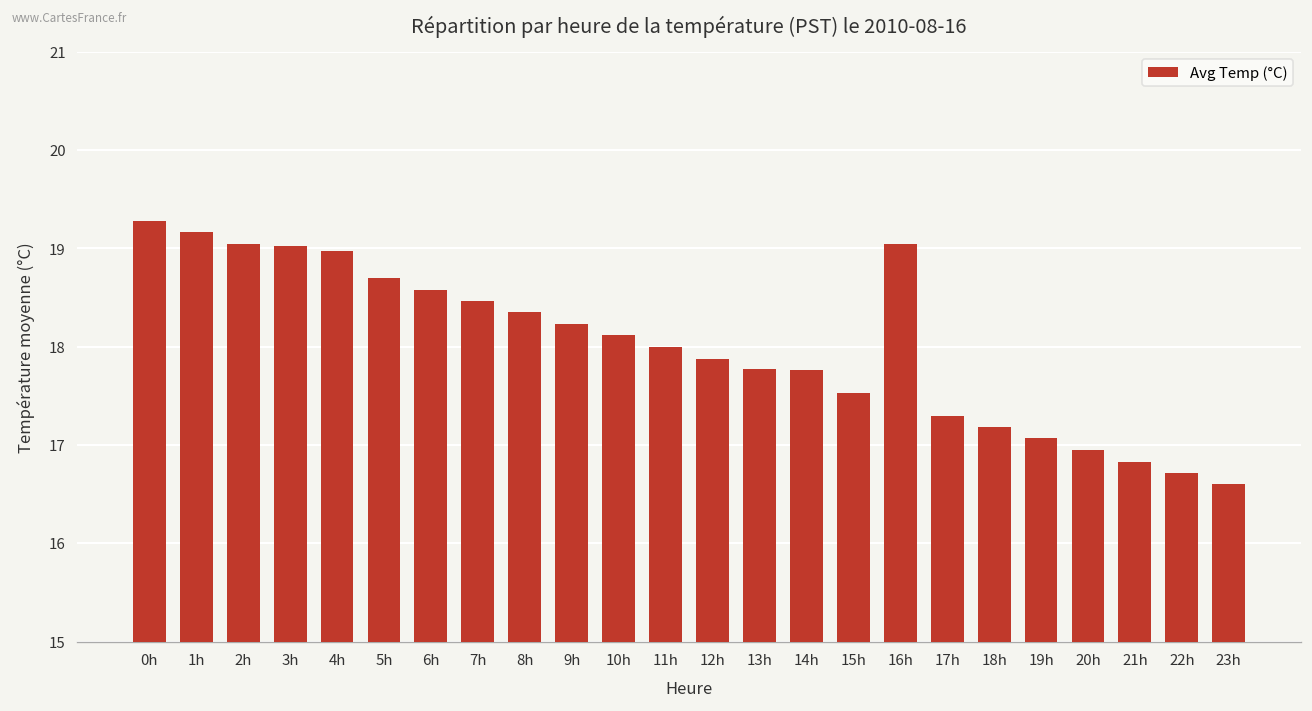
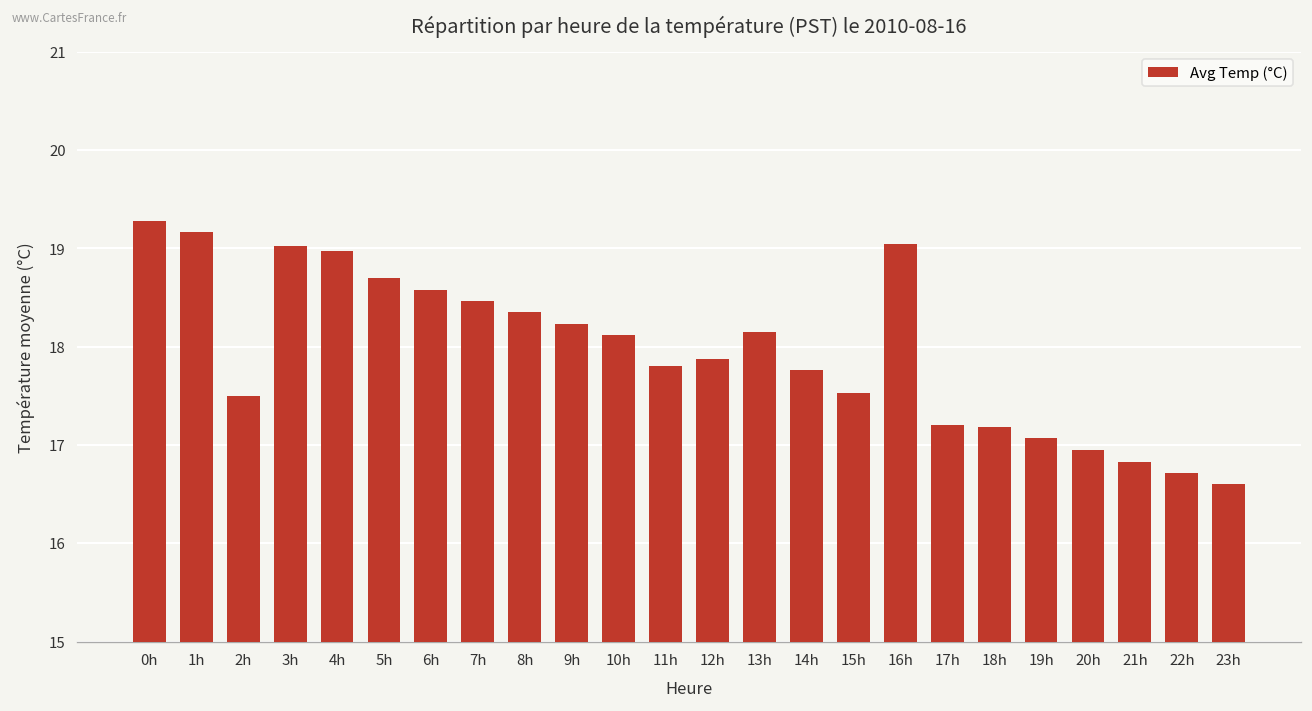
  {
    "0h": 19.3,
    "1h": 19.2,
-   "2h": 19.1,
+   "2h": 17.5,
    "3h": 19.0,
    "4h": 19.0,
    "5h": 18.7,
    "6h": 18.6,
    "7h": 18.5,
    "8h": 18.4,
    "9h": 18.2,
    "10h": 18.1,
-   "11h": 18.0,
+   "11h": 17.8,
    "12h": 17.9,
-   "13h": 17.8,
+   "13h": 18.2,
    "14h": 17.8,
    "15h": 17.5,
    "16h": 19.1,
-   "17h": 17.3,
+   "17h": 17.2,
    "18h": 17.2,
    "19h": 17.1,
    "20h": 17.0,
    "21h": 16.8,
    "22h": 16.7,
    "23h": 16.6
  }
